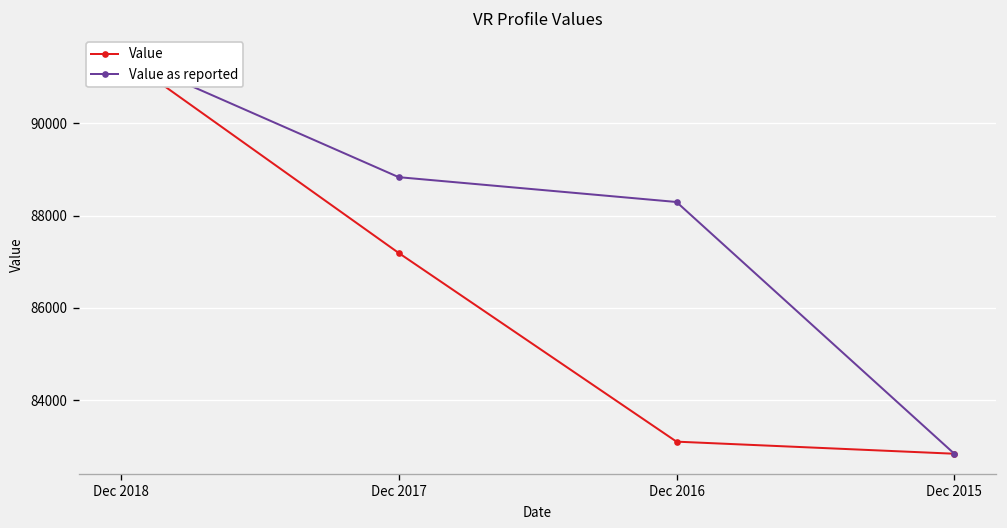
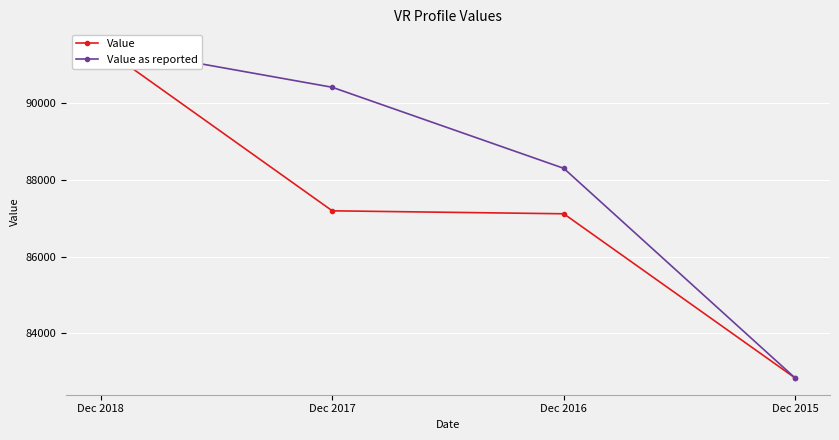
  {
    "Value": {
      "Dec 2017": 87200,
-     "Dec 2016": 83100
+     "Dec 2016": 87100
    },
    "Value as reported": {
-     "Dec 2017": 88800,
+     "Dec 2017": 90400,
      "Dec 2016": 88300
    }
  }
